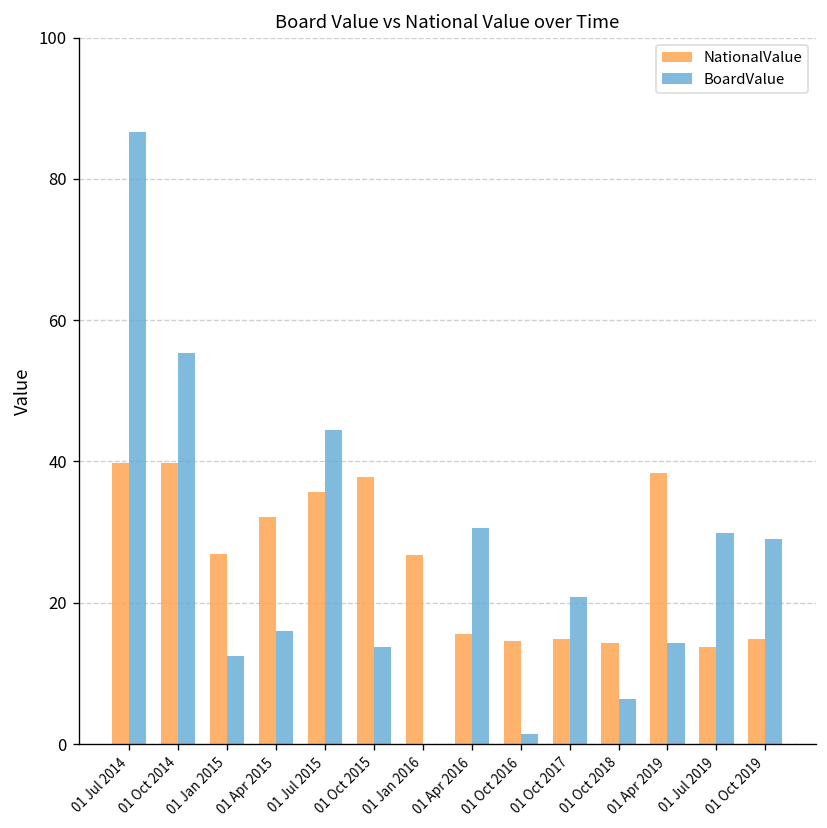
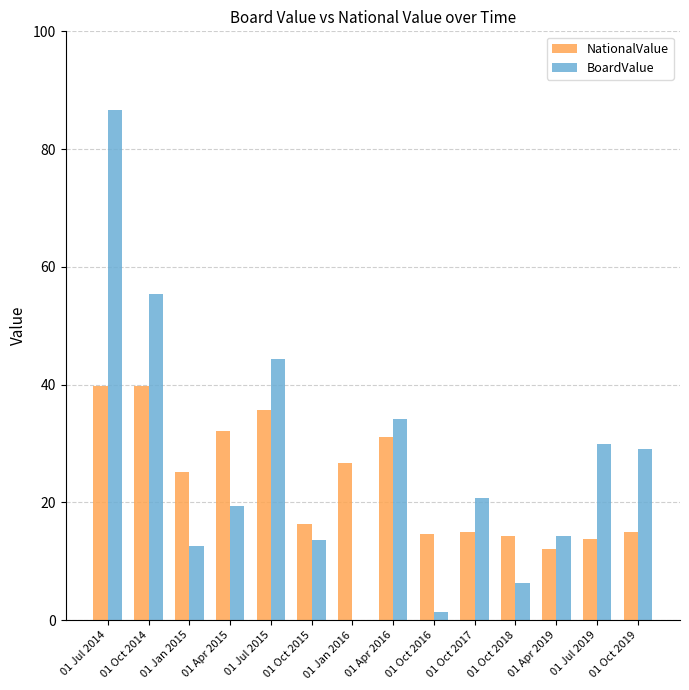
  {
    "NationalValue": {
      "01 Jul 2014": 40,
      "01 Oct 2014": 40,
-     "01 Jan 2015": 27,
+     "01 Jan 2015": 25,
      "01 Apr 2015": 32,
      "01 Jul 2015": 36,
-     "01 Oct 2015": 38,
+     "01 Oct 2015": 16,
      "01 Jan 2016": 27,
-     "01 Apr 2016": 16,
+     "01 Apr 2016": 31,
      "01 Oct 2016": 15,
      "01 Oct 2017": 15,
      "01 Oct 2018": 14,
-     "01 Apr 2019": 38,
+     "01 Apr 2019": 12,
      "01 Jul 2019": 14,
      "01 Oct 2019": 15
    },
    "BoardValue": {
      "01 Jul 2014": 87,
      "01 Oct 2014": 55,
      "01 Jan 2015": 13,
-     "01 Apr 2015": 16,
+     "01 Apr 2015": 19,
      "01 Jul 2015": 44,
      "01 Oct 2015": 14,
      "01 Jan 2016": 0,
-     "01 Apr 2016": 31,
+     "01 Apr 2016": 34,
      "01 Oct 2016": 1,
      "01 Oct 2017": 21,
      "01 Oct 2018": 6,
      "01 Apr 2019": 14,
      "01 Jul 2019": 30,
      "01 Oct 2019": 29
    }
  }
